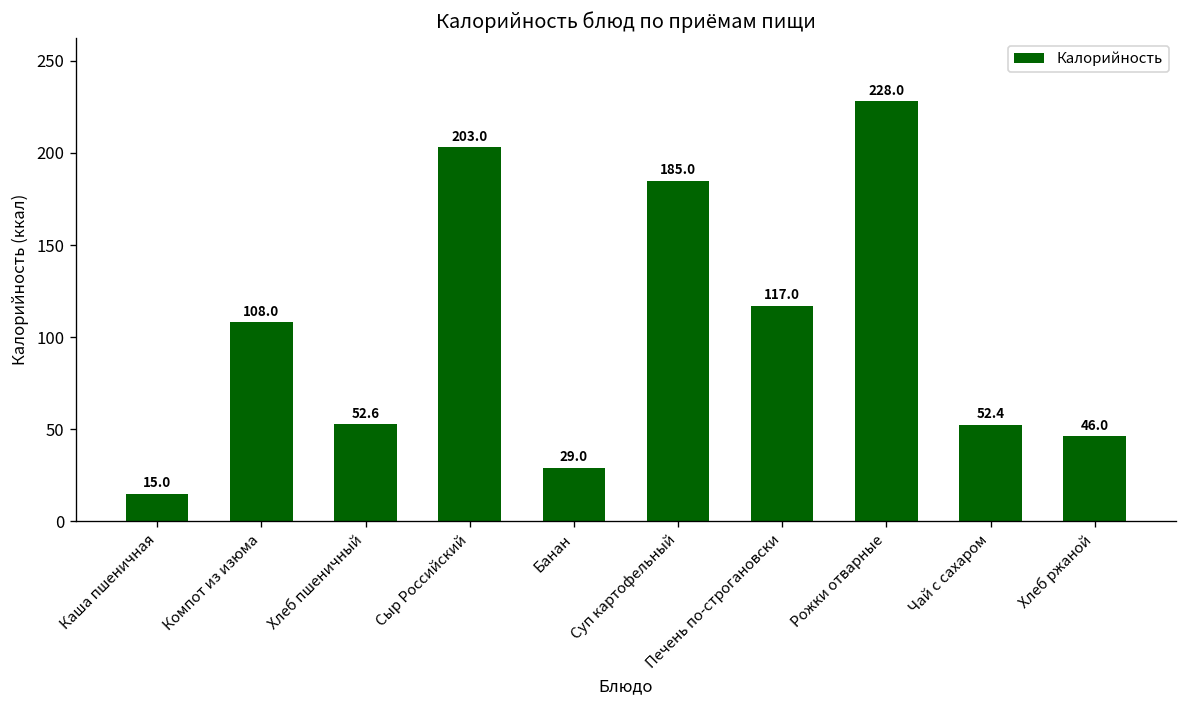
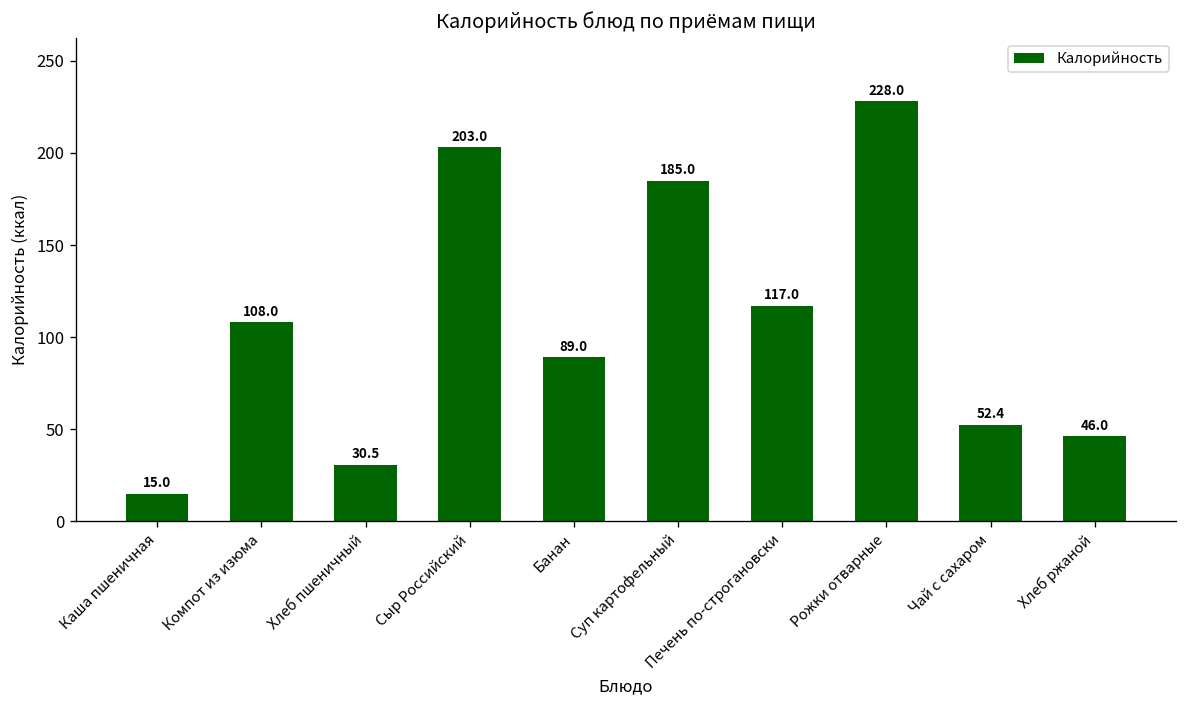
  {
    "Каша пшеничная": 15.0,
    "Компот из изюма": 108.0,
-   "Хлеб пшеничный": 52.6,
+   "Хлеб пшеничный": 30.5,
    "Сыр Российский": 203.0,
-   "Банан": 29.0,
+   "Банан": 89.0,
    "Суп картофельный": 185.0,
    "Печень по-строгановски": 117.0,
    "Рожки отварные": 228.0,
    "Чай с сахаром": 52.4,
    "Хлеб ржаной": 46.0
  }
